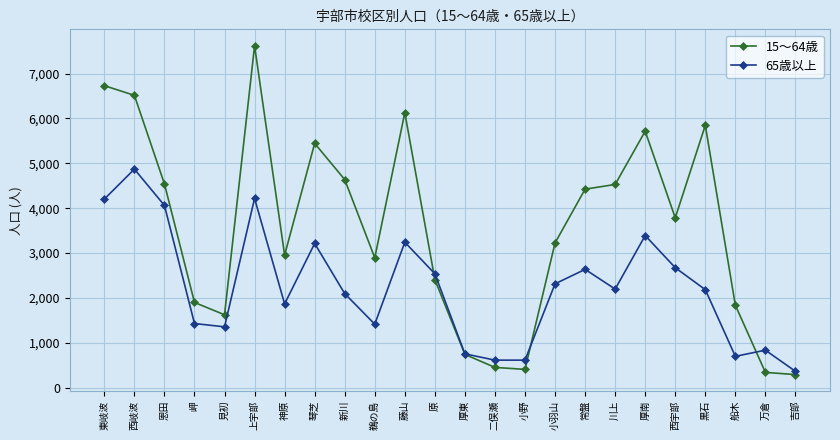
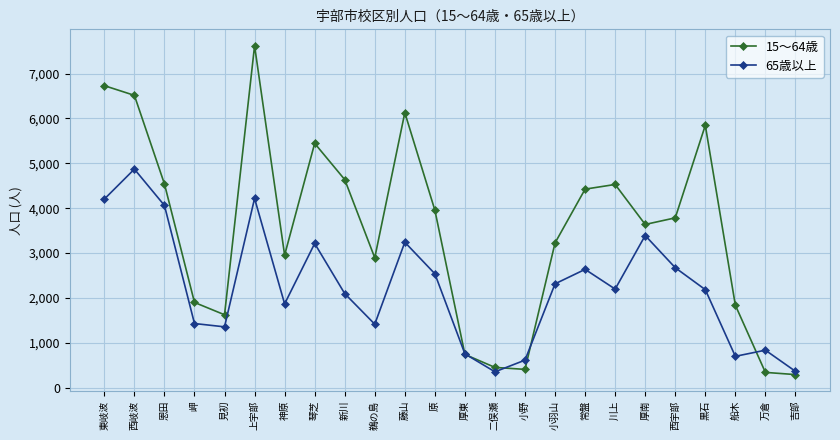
  {
    "15～64歳": {
      "東岐波": "6,700",
      "西岐波": "6,500",
      "恩田": "4,500",
      "岬": "1,900",
      "見初": "1,600",
      "上宇部": "7,600",
      "神原": "3,000",
      "琴芝": "5,400",
      "新川": "4,600",
      "鵜の島": "2,900",
      "藤山": "6,100",
-     "原": "2,400",
+     "原": "4,000",
      "二俣瀬": "500",
      "小野": "400",
      "小羽山": "3,200",
      "常盤": "4,400",
      "川上": "4,500",
-     "厚南": "5,700",
+     "厚南": "3,600",
      "西宇部": "3,800",
      "黒石": "5,800",
      "船木": "1,800",
      "万倉": "300",
      "吉部": "300"
    },
    "65歳以上": {
      "東岐波": "4,200",
      "西岐波": "4,900",
      "恩田": "4,100",
      "岬": "1,400",
      "見初": "1,400",
      "上宇部": "4,200",
      "神原": "1,900",
      "琴芝": "3,200",
      "新川": "2,100",
      "鵜の島": "1,400",
      "藤山": "3,200",
      "原": "2,500",
-     "二俣瀬": "600",
+     "二俣瀬": "400",
      "小野": "600",
      "小羽山": "2,300",
      "常盤": "2,600",
      "川上": "2,200",
      "厚南": "3,400",
      "西宇部": "2,700",
      "黒石": "2,200",
      "船木": "700",
      "万倉": "800",
      "吉部": "400"
    }
  }
